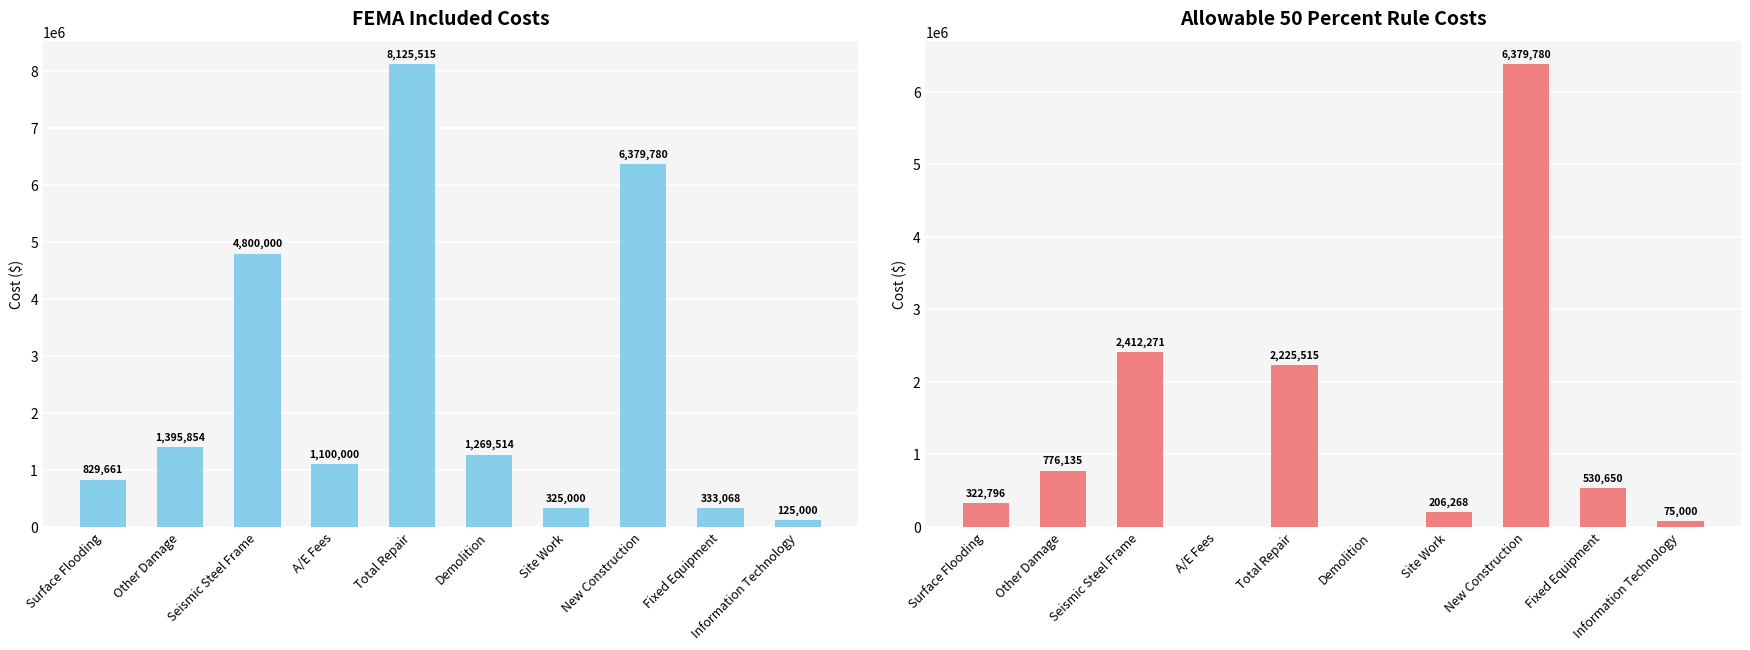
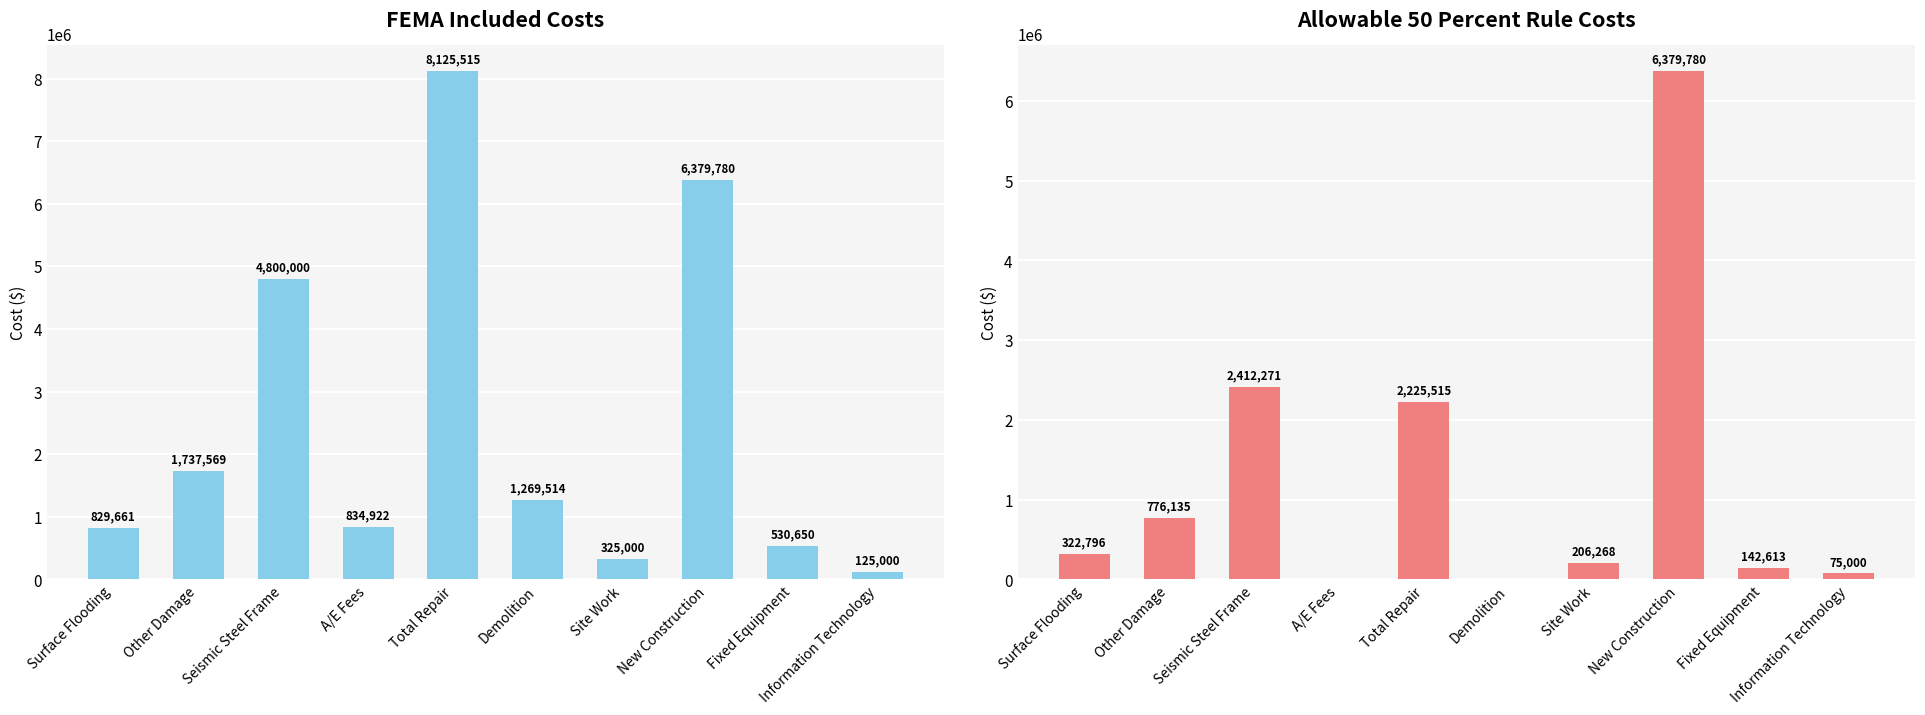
  {
    "FEMA Included Costs": {
      "Surface Flooding": "829,661",
-     "Other Damage": "1,395,854",
+     "Other Damage": "1,737,569",
      "Seismic Steel Frame": "4,800,000",
-     "A/E Fees": "1,100,000",
+     "A/E Fees": "834,922",
      "Total Repair": "8,125,515",
      "Demolition": "1,269,514",
      "Site Work": "325,000",
      "New Construction": "6,379,780",
-     "Fixed Equipment": "333,068",
+     "Fixed Equipment": "530,650",
      "Information Technology": "125,000"
    },
    "Allowable 50 Percent Rule Costs": {
      "Surface Flooding": "322,796",
      "Other Damage": "776,135",
      "Seismic Steel Frame": "2,412,271",
      "Total Repair": "2,225,515",
      "Site Work": "206,268",
      "New Construction": "6,379,780",
-     "Fixed Equipment": "530,650",
+     "Fixed Equipment": "142,613",
      "Information Technology": "75,000"
    }
  }
